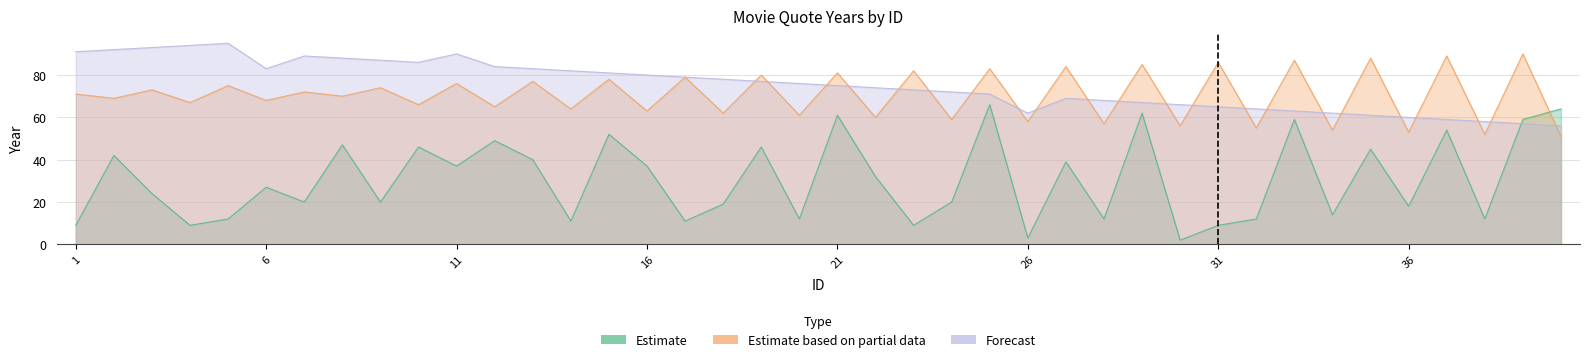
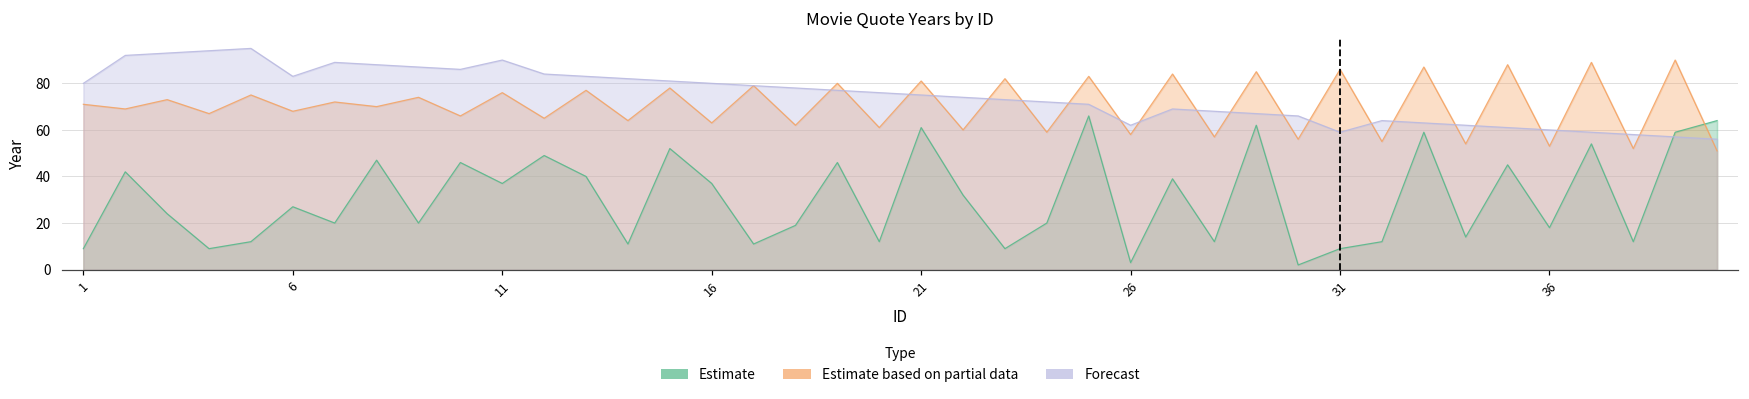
  {
    "Estimate": {
      "1": 9,
      "6": 27,
      "11": 37,
      "16": 37,
      "21": 61,
      "26": 3,
      "31": 9,
      "36": 18
    },
    "Estimate based on partial data": {
      "1": 71,
      "6": 68,
      "11": 76,
      "16": 63,
      "21": 81,
      "26": 58,
      "31": 86,
      "36": 53
    },
    "Forecast": {
-     "1": 91,
+     "1": 80,
      "6": 83,
      "11": 90,
      "16": 80,
      "21": 75,
      "26": 62,
-     "31": 65,
+     "31": 59,
      "36": 60
    }
  }
